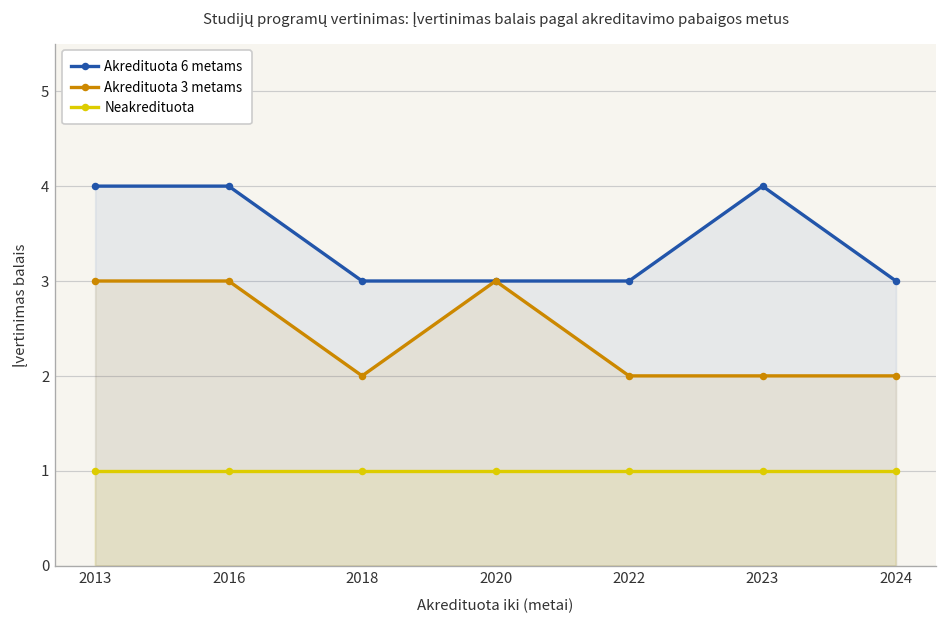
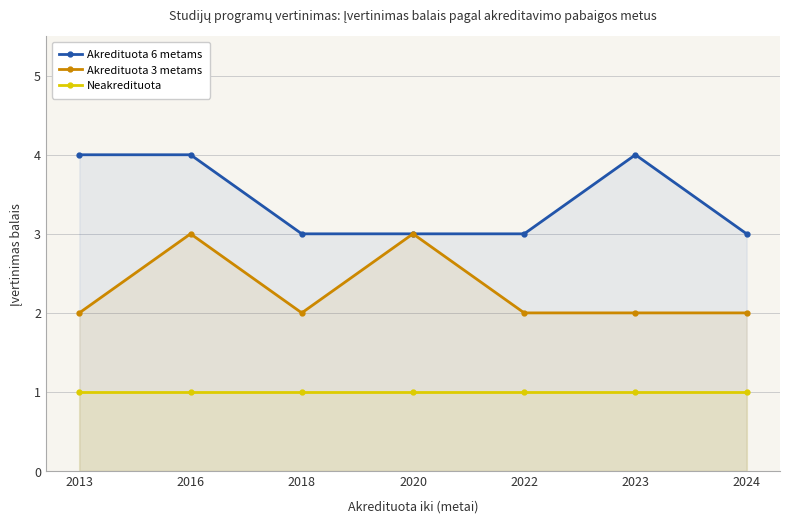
  {
    "Akredituota 6 metams": {
      "2013": 4,
      "2016": 4,
      "2018": 3,
      "2022": 3,
      "2023": 4,
      "2024": 3
    },
    "Akredituota 3 metams": {
-     "2013": 3,
+     "2013": 2,
      "2016": 3,
      "2018": 2,
      "2022": 2,
      "2023": 2,
      "2024": 2
    },
    "Neakredituota": {
      "2013": 1,
      "2016": 1,
      "2018": 1,
      "2020": 1,
      "2022": 1,
      "2023": 1,
      "2024": 1
    }
  }
